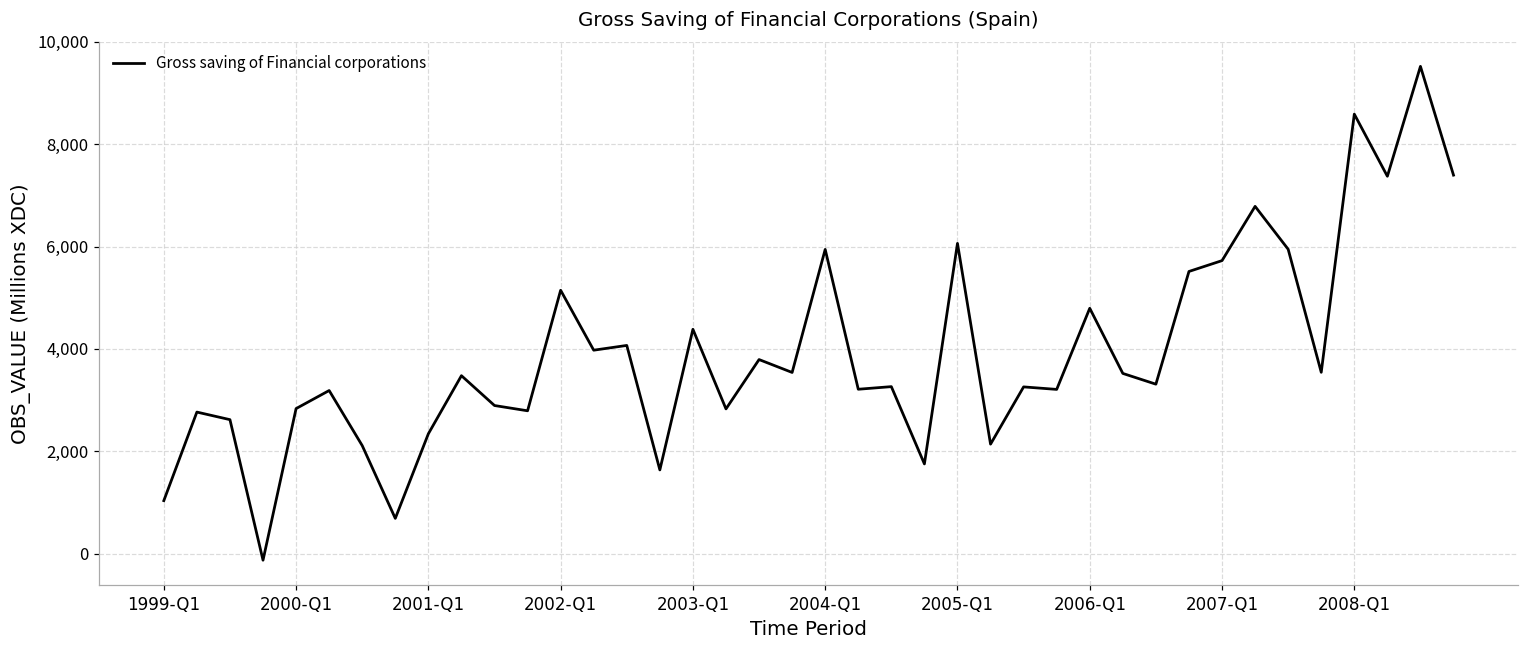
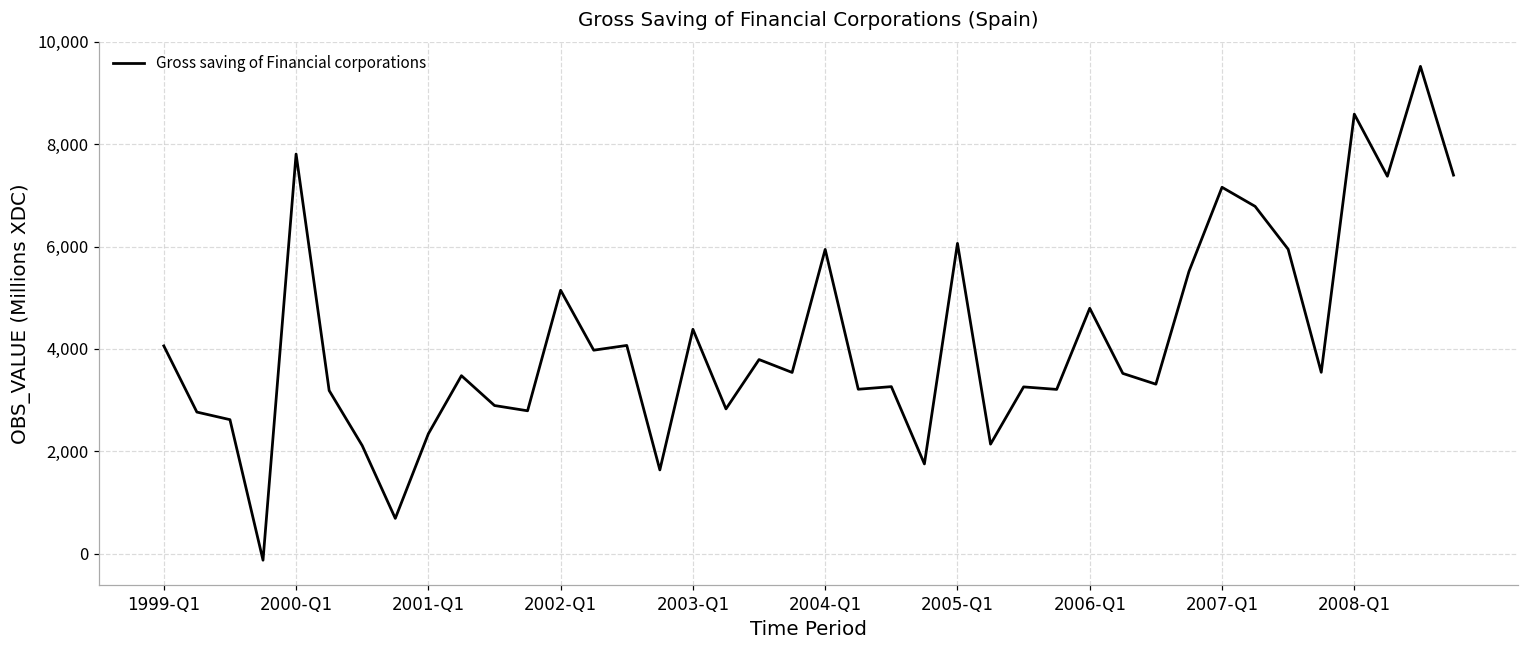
  {
-   "1999-Q1": "1,000",
-   "2000-Q1": "2,800",
+   "1999-Q1": "4,100",
+   "2000-Q1": "7,800",
    "2001-Q1": "2,300",
    "2002-Q1": "5,100",
    "2003-Q1": "4,400",
    "2004-Q1": "5,900",
    "2005-Q1": "6,100",
    "2006-Q1": "4,800",
-   "2007-Q1": "5,700",
+   "2007-Q1": "7,200",
    "2008-Q1": "8,600"
  }
